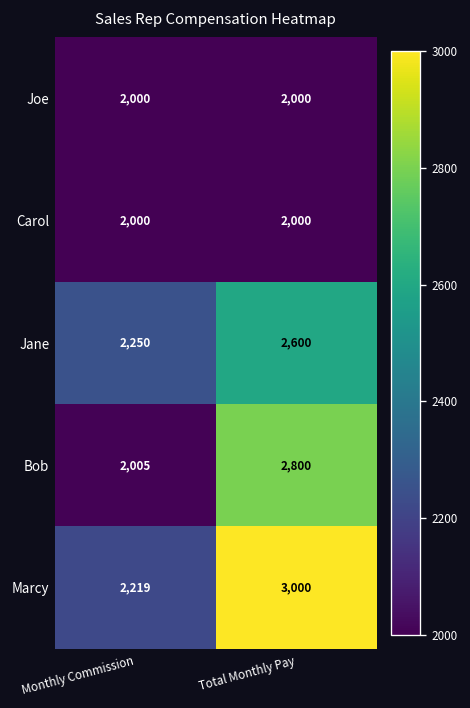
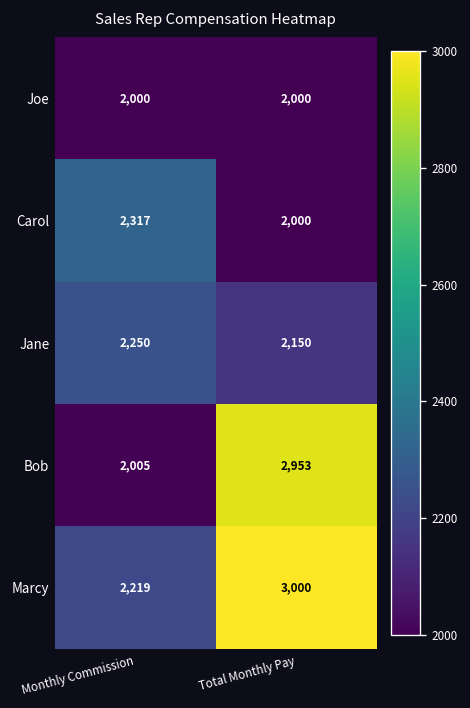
  {
    "Joe": {
      "Monthly Commission": "2,000",
      "Total Monthly Pay": "2,000"
    },
    "Carol": {
-     "Monthly Commission": "2,000",
+     "Monthly Commission": "2,317",
      "Total Monthly Pay": "2,000"
    },
    "Jane": {
      "Monthly Commission": "2,250",
-     "Total Monthly Pay": "2,600"
+     "Total Monthly Pay": "2,150"
    },
    "Bob": {
      "Monthly Commission": "2,005",
-     "Total Monthly Pay": "2,800"
+     "Total Monthly Pay": "2,953"
    },
    "Marcy": {
      "Monthly Commission": "2,219",
      "Total Monthly Pay": "3,000"
    }
  }
